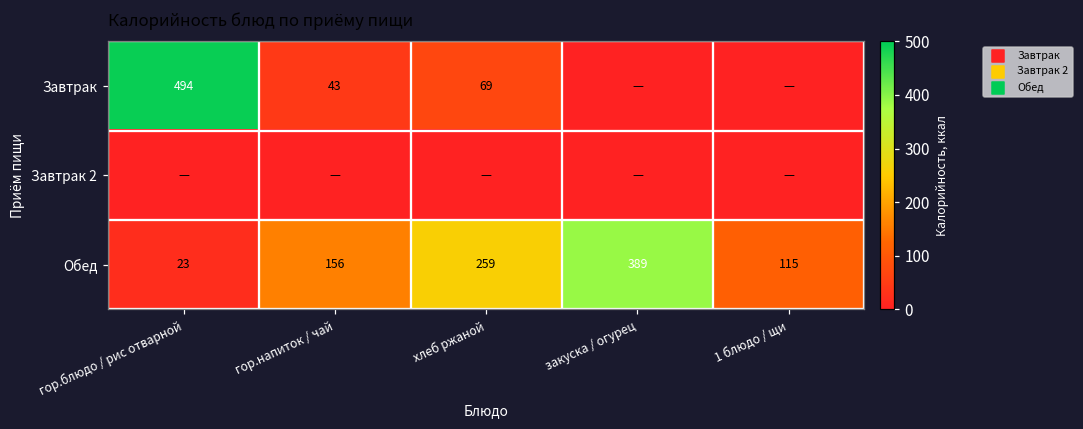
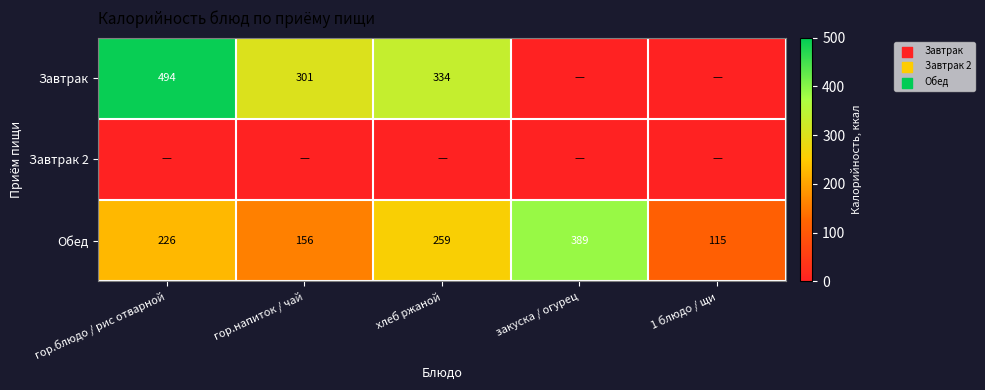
  {
    "Завтрак": {
      "гор.блюдо / рис отварной": 494,
-     "гор.напиток / чай": 43,
-     "хлеб ржаной": 69
+     "гор.напиток / чай": 301,
+     "хлеб ржаной": 334
    },
    "Обед": {
-     "гор.блюдо / рис отварной": 23,
+     "гор.блюдо / рис отварной": 226,
      "гор.напиток / чай": 156,
      "хлеб ржаной": 259,
      "закуска / огурец": 389,
      "1 блюдо / щи": 115
    }
  }
